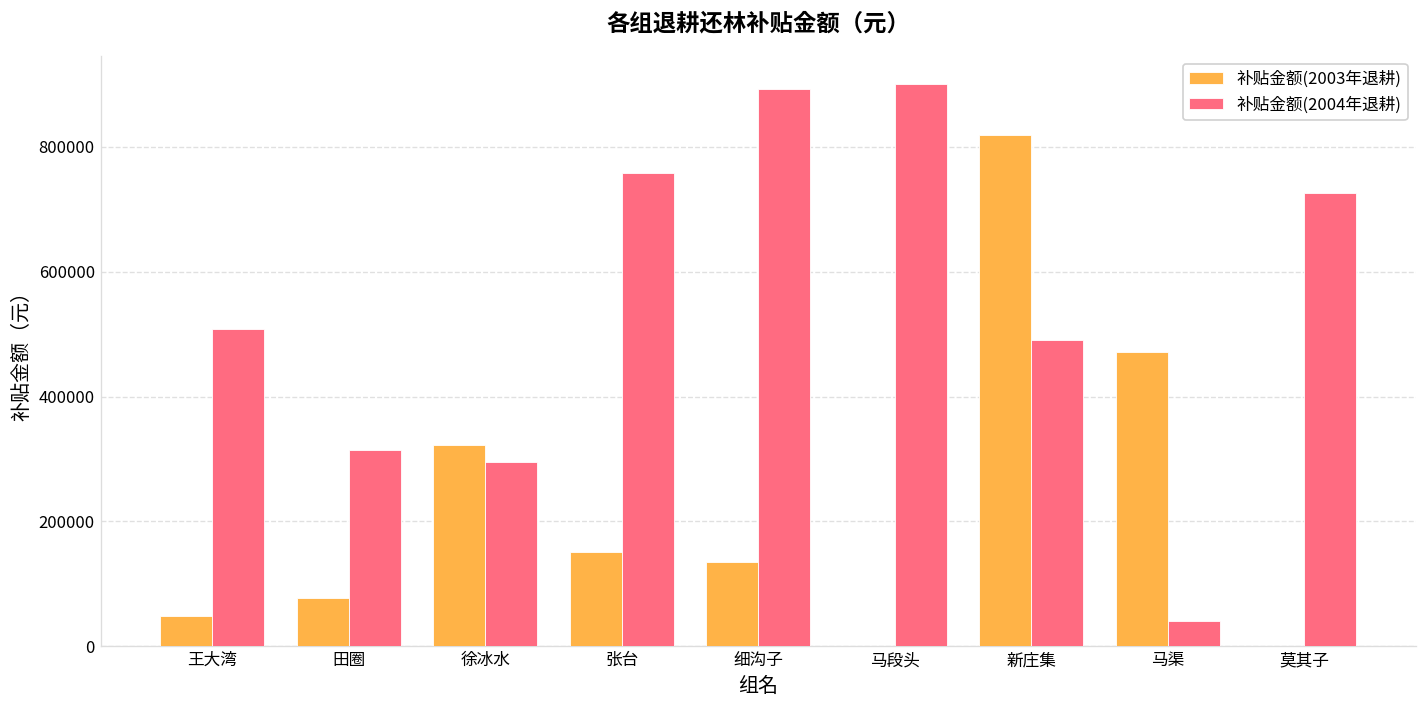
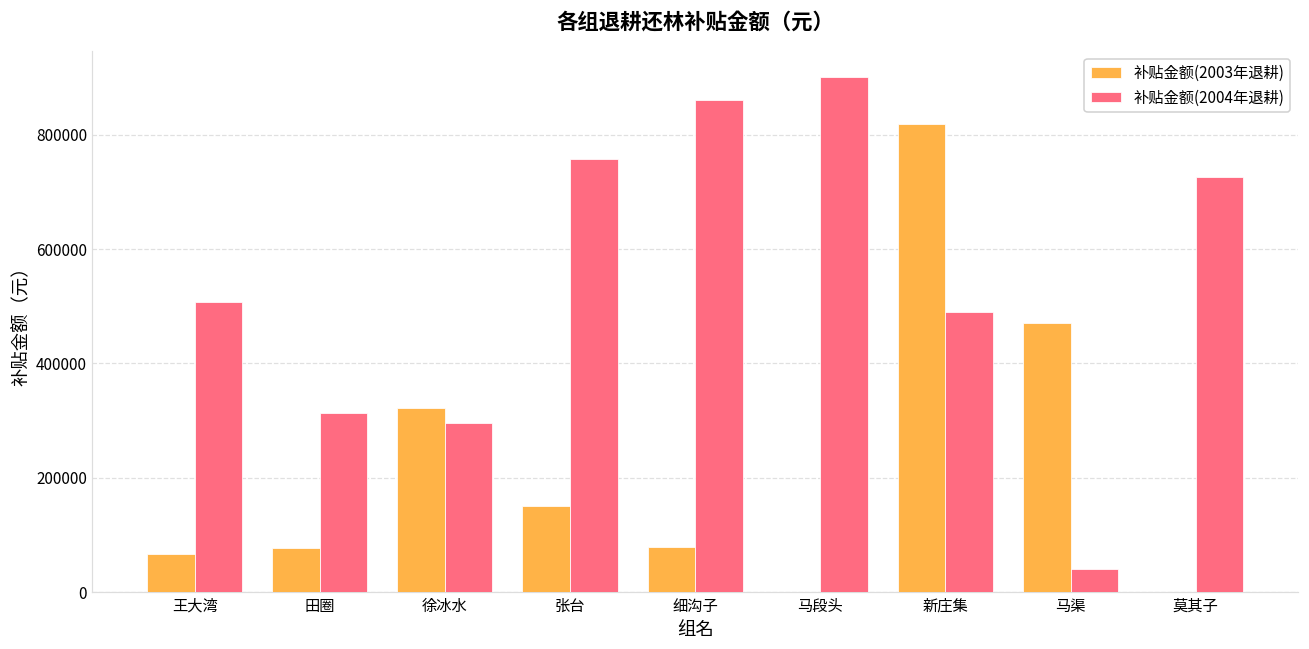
  {
    "补贴金额(2003年退耕)": {
-     "王大湾": 50000,
+     "王大湾": 70000,
      "田圈": 80000,
      "徐冰水": 320000,
      "张台": 150000,
-     "细沟子": 130000,
+     "细沟子": 80000,
      "马段头": 0,
      "新庄集": 820000,
      "马渠": 470000,
      "莫其子": 0
    },
    "补贴金额(2004年退耕)": {
      "王大湾": 510000,
      "田圈": 310000,
      "徐冰水": 300000,
      "张台": 760000,
-     "细沟子": 890000,
+     "细沟子": 860000,
      "马段头": 900000,
      "新庄集": 490000,
      "马渠": 40000,
      "莫其子": 730000
    }
  }
